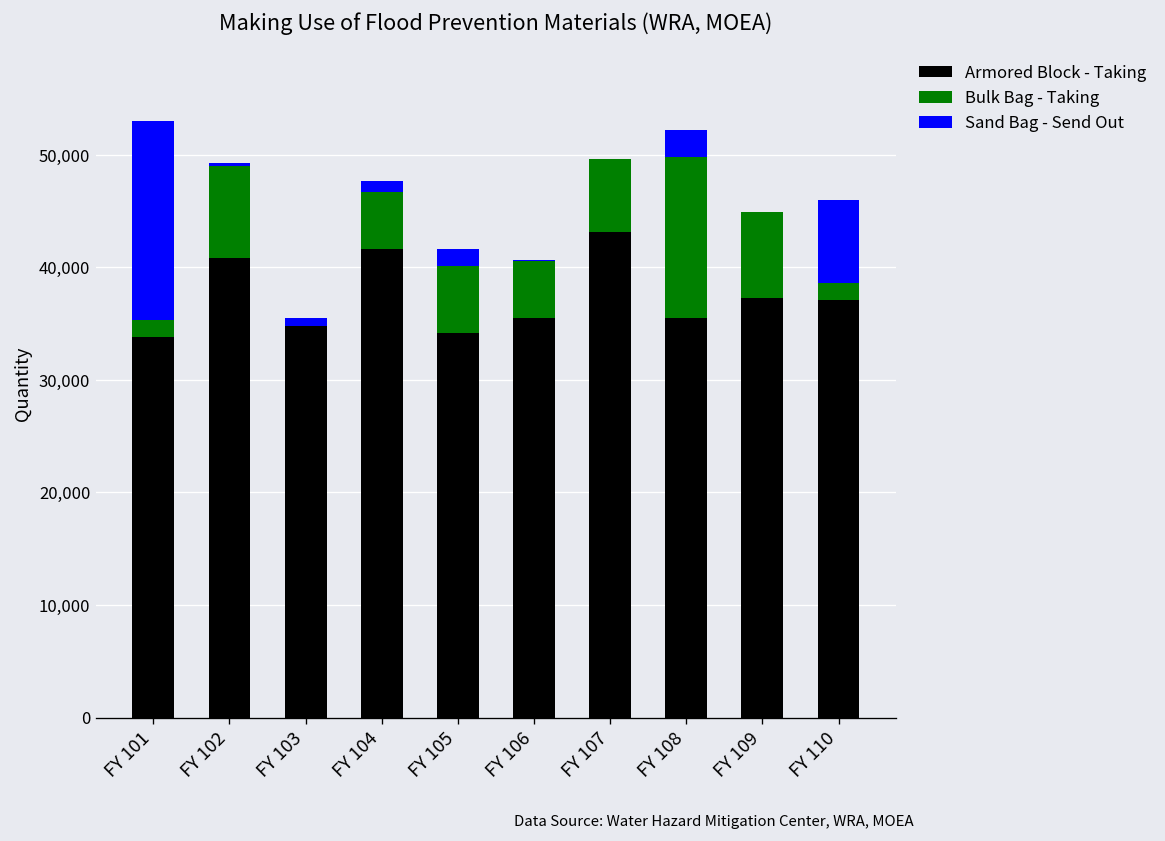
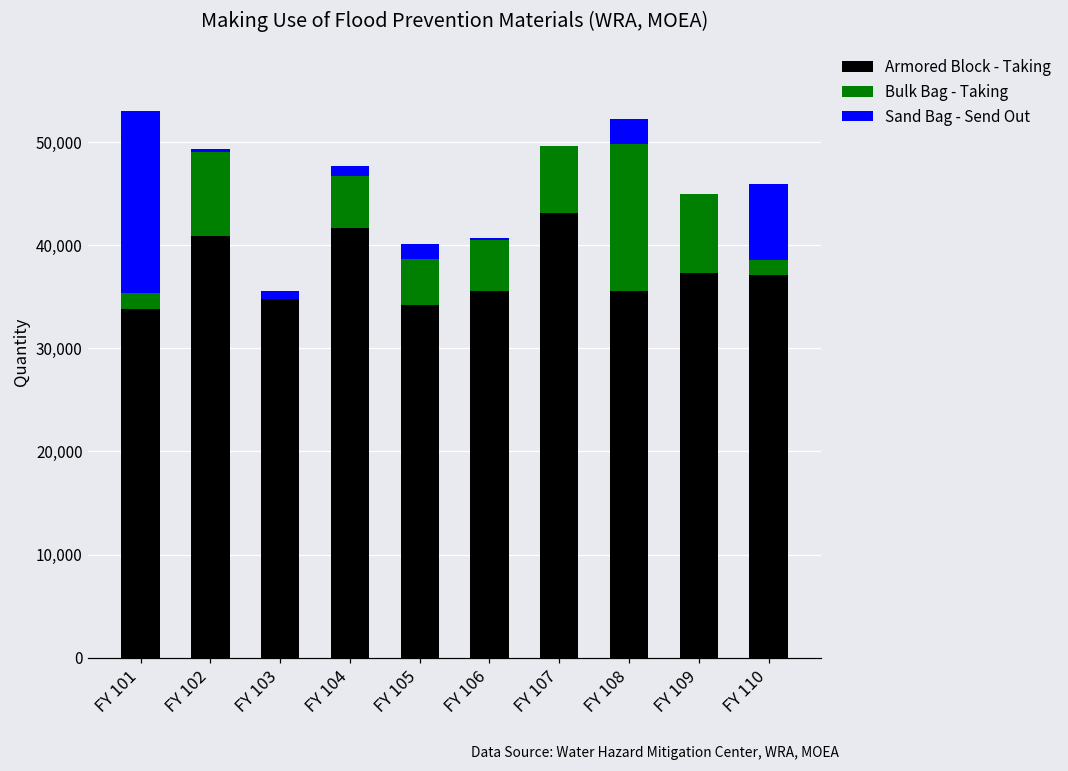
  {
    "Armored Block - Taking": {
      "FY 101": "34,000",
      "FY 102": "41,000",
      "FY 103": "35,000",
      "FY 104": "42,000",
      "FY 105": "34,000",
      "FY 106": "36,000",
      "FY 107": "43,000",
      "FY 108": "36,000",
      "FY 109": "37,000",
      "FY 110": "37,000"
    },
    "Bulk Bag - Taking": {
      "FY 101": "2,000",
      "FY 102": "8,000",
      "FY 103": "0",
      "FY 104": "5,000",
-     "FY 105": "6,000",
+     "FY 105": "4,000",
      "FY 106": "5,000",
      "FY 107": "7,000",
      "FY 108": "14,000",
      "FY 109": "8,000",
      "FY 110": "2,000"
    },
    "Sand Bag - Send Out": {
      "FY 101": "18,000",
      "FY 103": "1,000",
      "FY 104": "1,000",
      "FY 105": "1,000",
      "FY 107": "0",
      "FY 108": "2,000",
      "FY 109": "0",
      "FY 110": "7,000"
    }
  }
